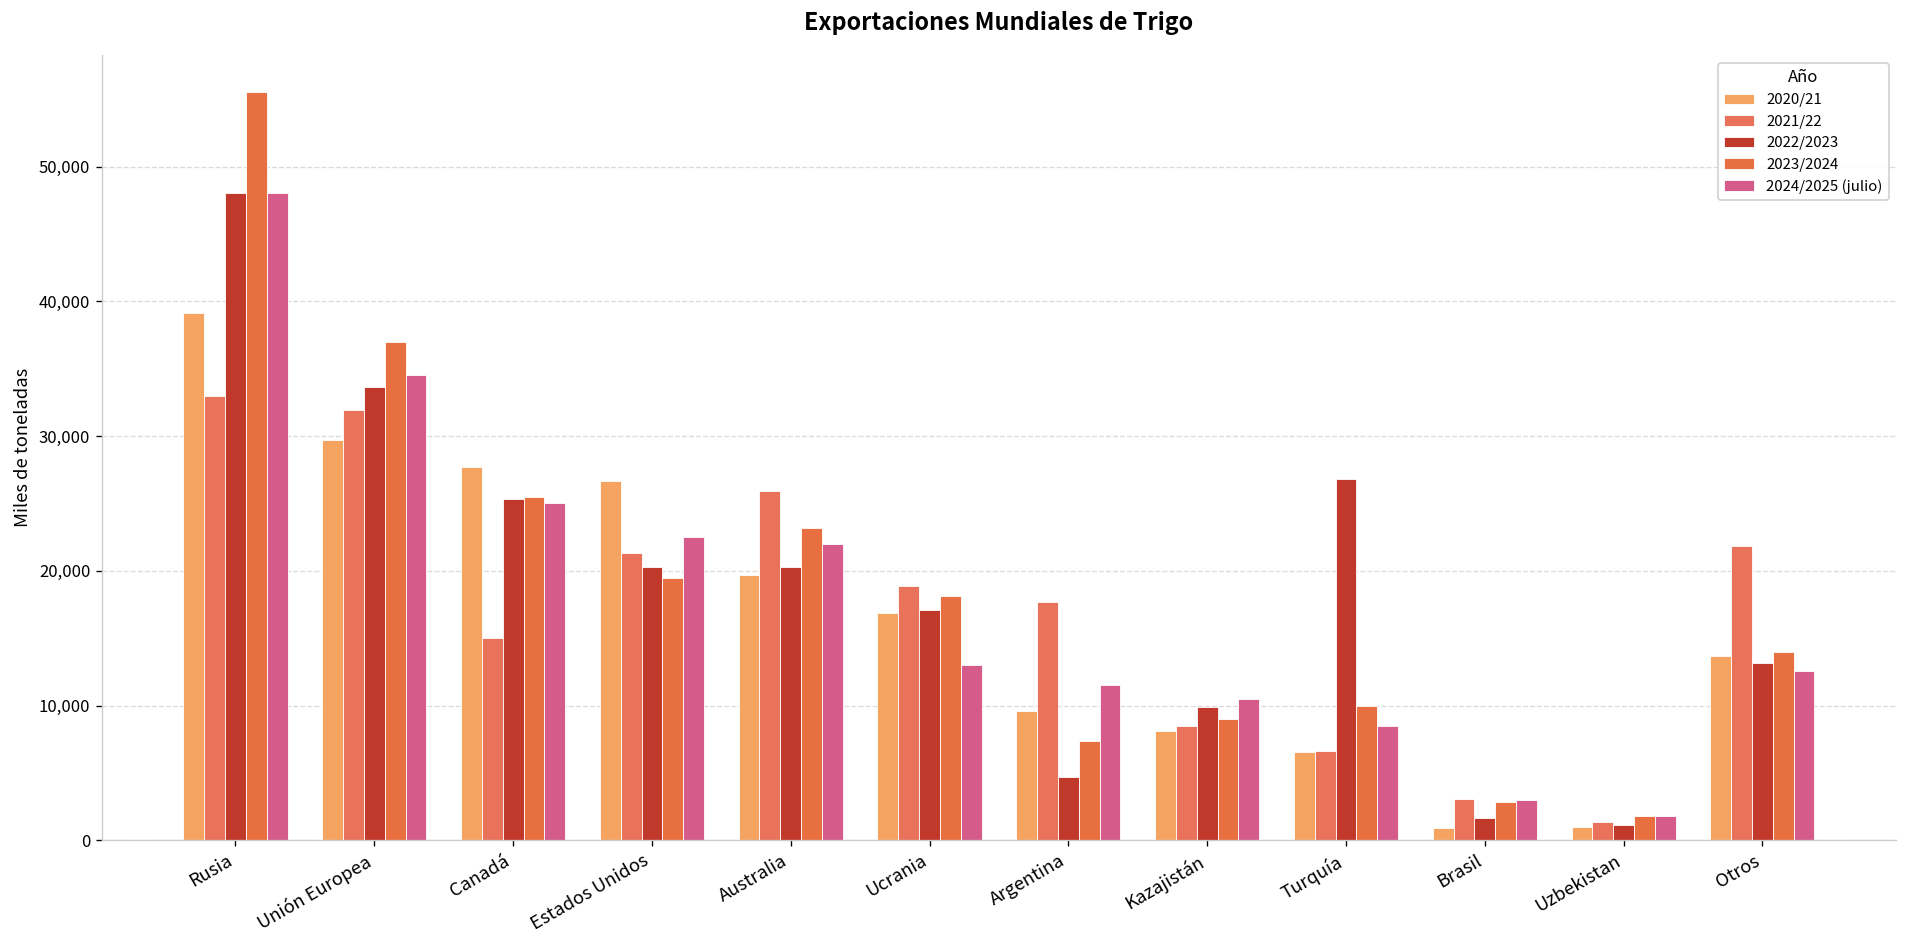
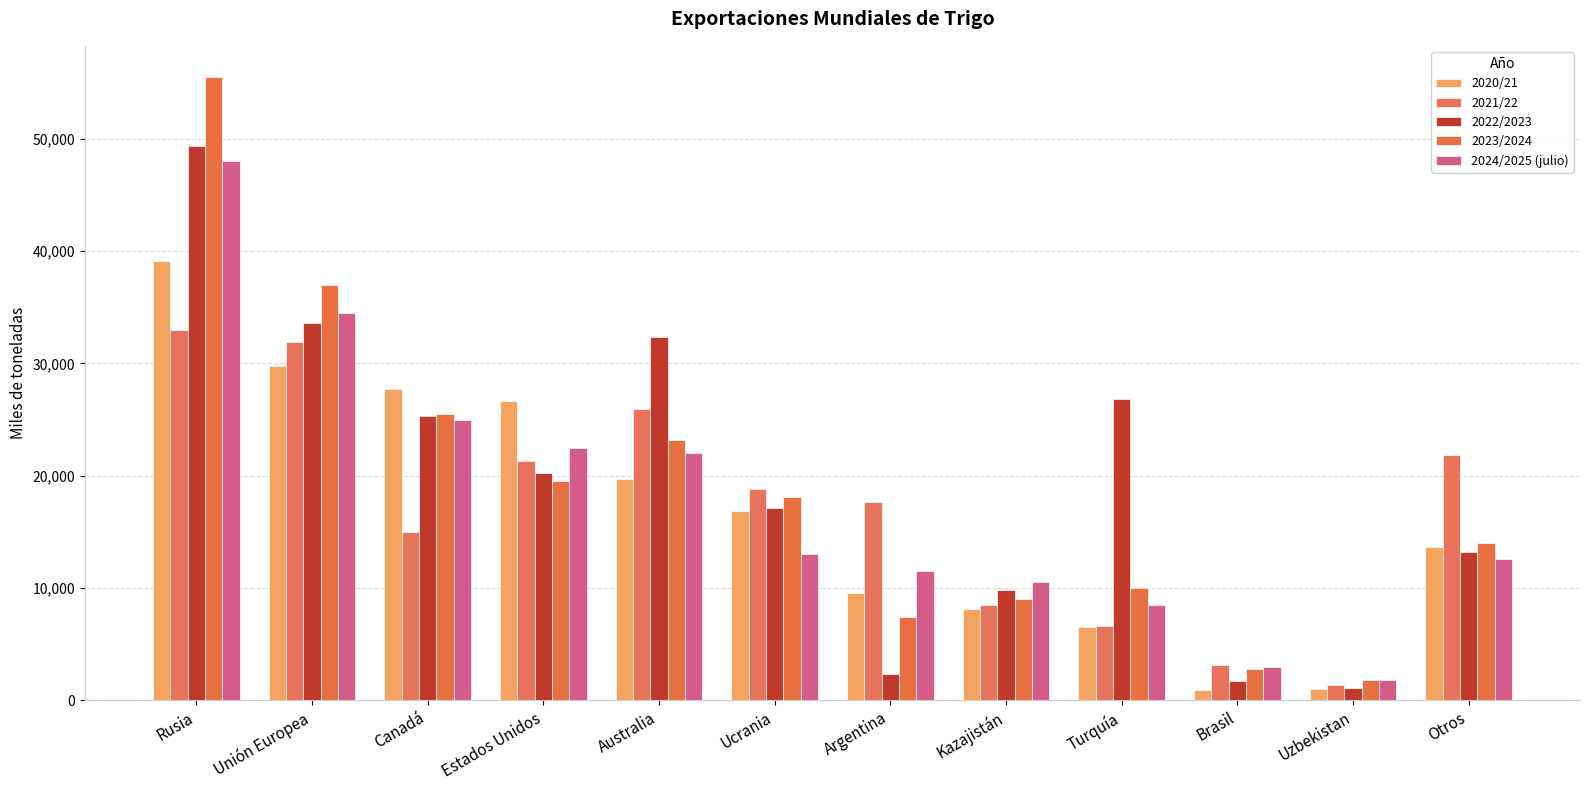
  {
    "2022/2023": {
-     "Rusia": "48,000",
+     "Rusia": "49,300",
      "Unión Europea": "33,600",
      "Canadá": "25,300",
      "Estados Unidos": "20,300",
-     "Australia": "20,300",
+     "Australia": "32,300",
      "Ucrania": "17,100",
-     "Argentina": "4,700",
+     "Argentina": "2,300",
      "Kazajistán": "9,900",
      "Turquía": "26,800",
      "Brasil": "1,700",
      "Uzbekistan": "1,100",
      "Otros": "13,200"
    }
  }
